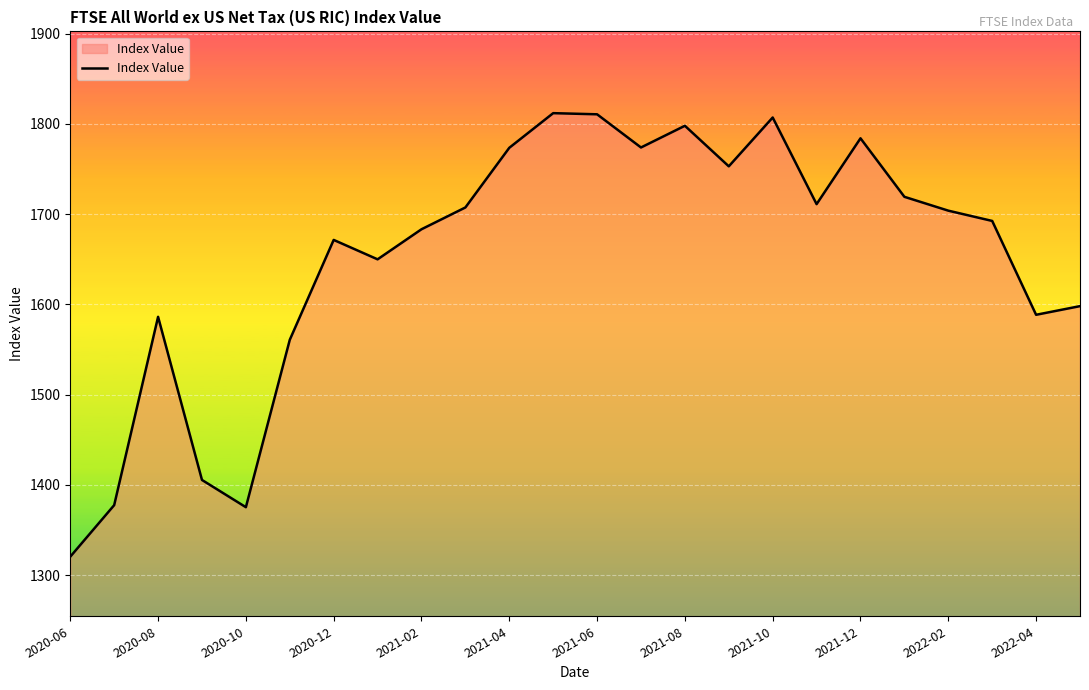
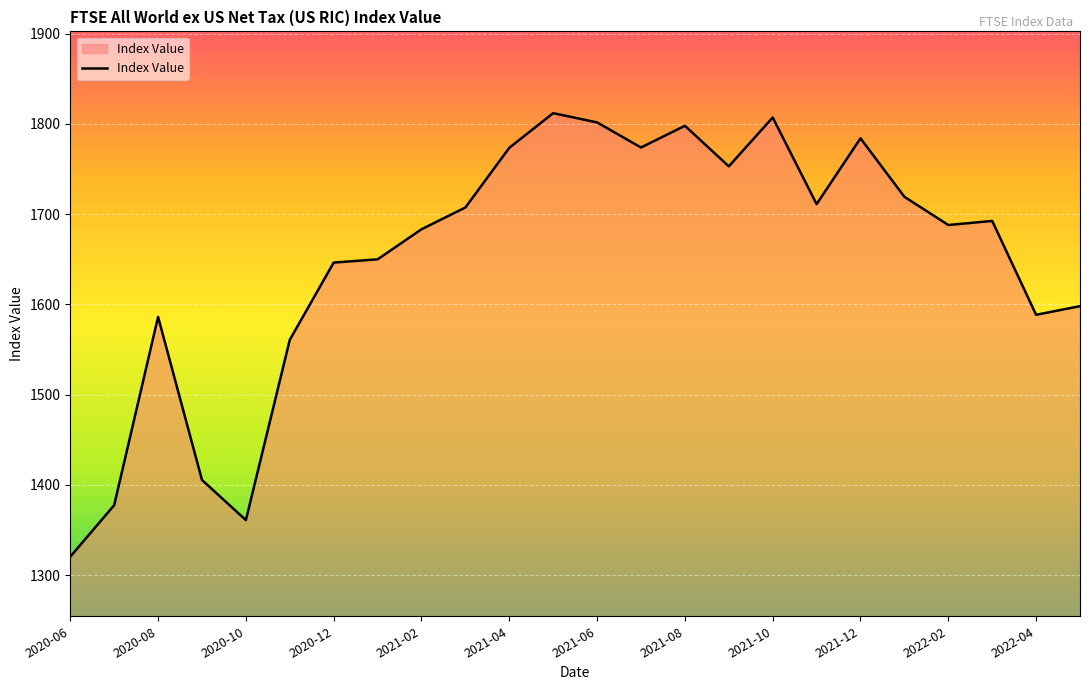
  {
    "2020-06": 1320,
    "2020-08": 1590,
-   "2020-10": 1380,
-   "2020-12": 1670,
+   "2020-10": 1360,
+   "2020-12": 1650,
    "2021-02": 1680,
    "2021-04": 1770,
-   "2021-06": 1810,
+   "2021-06": 1800,
    "2021-08": 1800,
    "2021-10": 1810,
    "2021-12": 1780,
-   "2022-02": 1700,
+   "2022-02": 1690,
    "2022-04": 1590
  }
